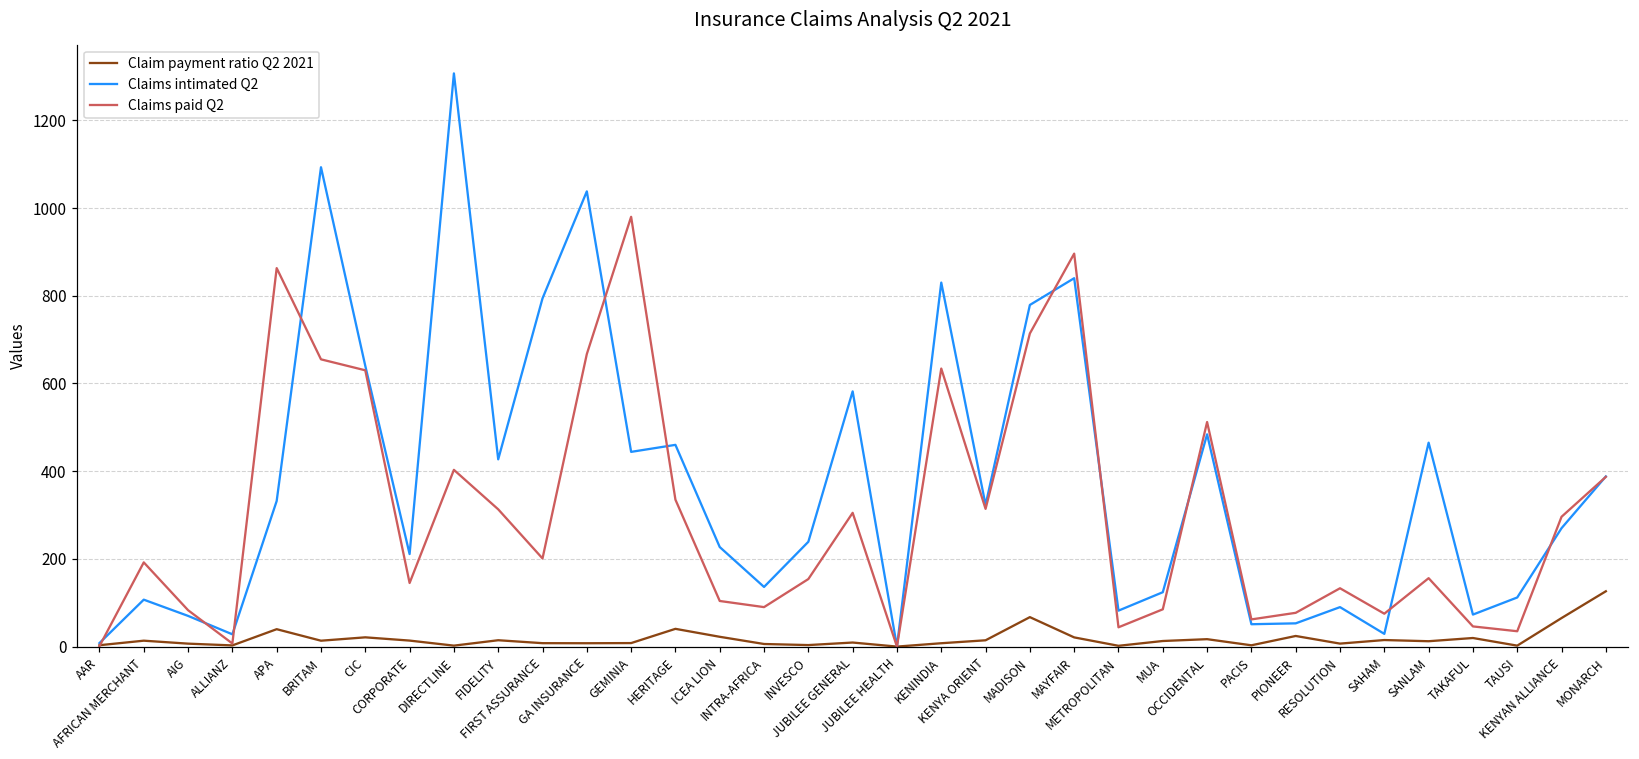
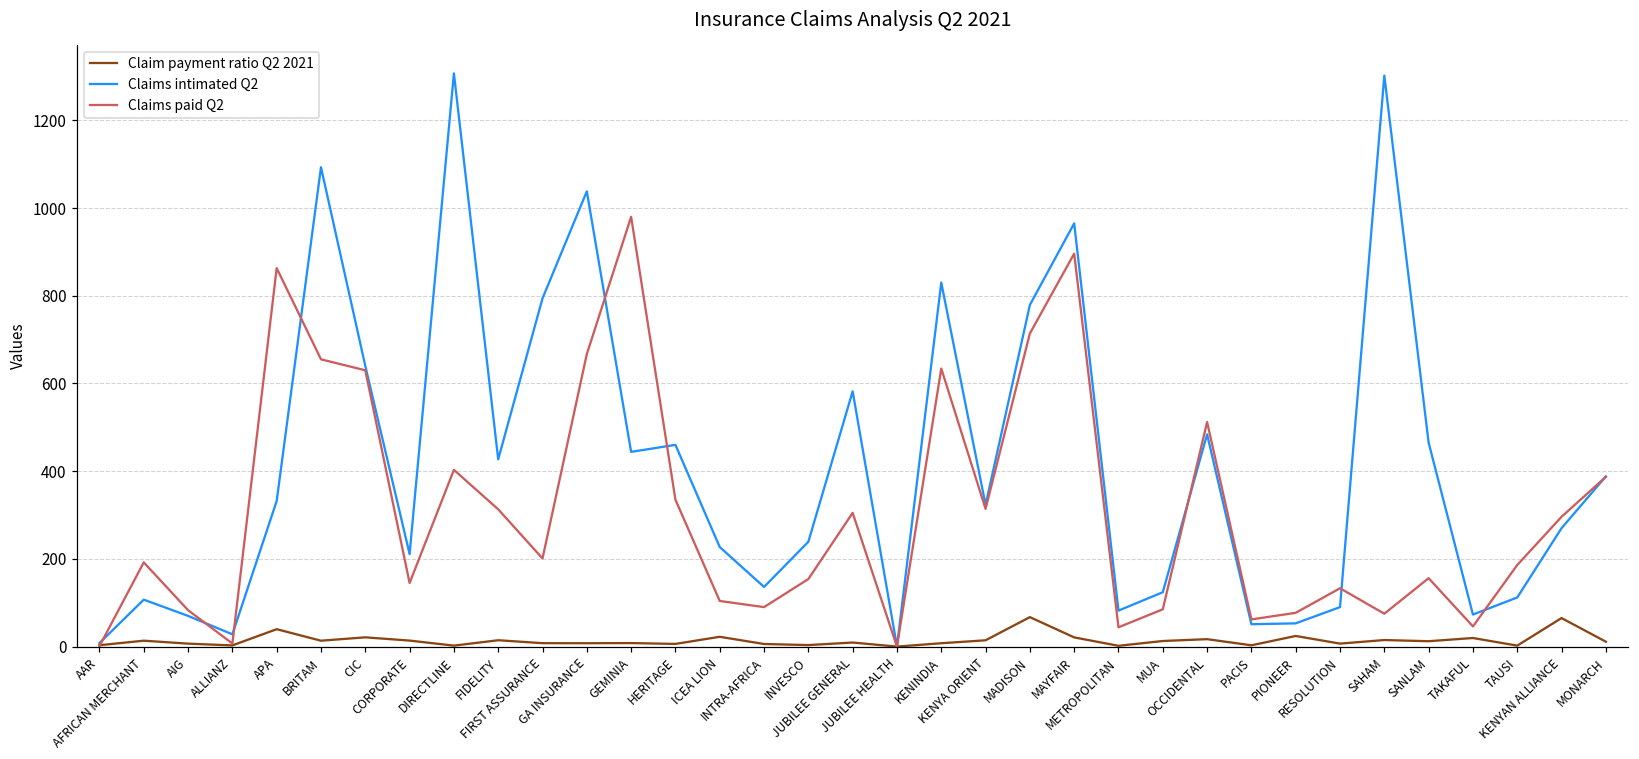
  {
    "Claim payment ratio Q2 2021": {
      "AFRICAN MERCHANT": 10,
      "AIG": 10,
      "APA": 40,
      "BRITAM": 10,
      "CIC": 20,
      "CORPORATE": 10,
      "DIRECTLINE": 0,
      "FIDELITY": 10,
      "FIRST ASSURANCE": 10,
      "GA INSURANCE": 10,
      "GEMINIA": 10,
-     "HERITAGE": 40,
+     "HERITAGE": 10,
      "ICEA LION": 20,
      "INTRA-AFRICA": 10,
      "INVESCO": 0,
      "JUBILEE GENERAL": 10,
      "KENINDIA": 10,
      "KENYA ORIENT": 10,
      "MADISON": 70,
      "MAYFAIR": 20,
      "METROPOLITAN": 0,
      "MUA": 10,
      "OCCIDENTAL": 20,
      "PACIS": 0,
      "PIONEER": 20,
      "RESOLUTION": 10,
      "SAHAM": 10,
      "SANLAM": 10,
      "TAKAFUL": 20,
      "TAUSI": 0,
      "KENYAN ALLIANCE": 70,
-     "MONARCH": 130
+     "MONARCH": 10
    },
    "Claims intimated Q2": {
      "AFRICAN MERCHANT": 110,
      "AIG": 70,
      "ALLIANZ": 30,
      "APA": 330,
      "BRITAM": 1090,
      "CIC": 640,
      "CORPORATE": 210,
      "DIRECTLINE": 1310,
      "FIDELITY": 430,
      "FIRST ASSURANCE": 790,
      "GA INSURANCE": 1040,
      "GEMINIA": 440,
      "HERITAGE": 460,
      "ICEA LION": 230,
      "INTRA-AFRICA": 140,
      "INVESCO": 240,
      "JUBILEE GENERAL": 580,
      "KENINDIA": 830,
      "KENYA ORIENT": 320,
      "MADISON": 780,
-     "MAYFAIR": 840,
+     "MAYFAIR": 970,
      "METROPOLITAN": 80,
      "MUA": 120,
      "OCCIDENTAL": 480,
      "PACIS": 50,
      "PIONEER": 50,
      "RESOLUTION": 90,
-     "SAHAM": 30,
+     "SAHAM": 1300,
      "SANLAM": 470,
      "TAKAFUL": 70,
      "TAUSI": 110,
      "KENYAN ALLIANCE": 270
    },
    "Claims paid Q2": {
      "AFRICAN MERCHANT": 190,
      "AIG": 80,
      "APA": 860,
      "BRITAM": 660,
      "CIC": 630,
      "CORPORATE": 150,
      "DIRECTLINE": 400,
      "FIDELITY": 310,
      "FIRST ASSURANCE": 200,
      "GA INSURANCE": 670,
      "GEMINIA": 980,
      "HERITAGE": 340,
      "ICEA LION": 100,
      "INTRA-AFRICA": 90,
      "INVESCO": 150,
      "JUBILEE GENERAL": 310,
      "KENINDIA": 630,
      "KENYA ORIENT": 310,
      "MADISON": 710,
      "MAYFAIR": 900,
      "METROPOLITAN": 40,
      "MUA": 90,
      "OCCIDENTAL": 510,
      "PACIS": 60,
      "PIONEER": 80,
      "RESOLUTION": 130,
      "SAHAM": 80,
      "SANLAM": 160,
      "TAKAFUL": 50,
-     "TAUSI": 40,
+     "TAUSI": 190,
      "KENYAN ALLIANCE": 300
    }
  }
